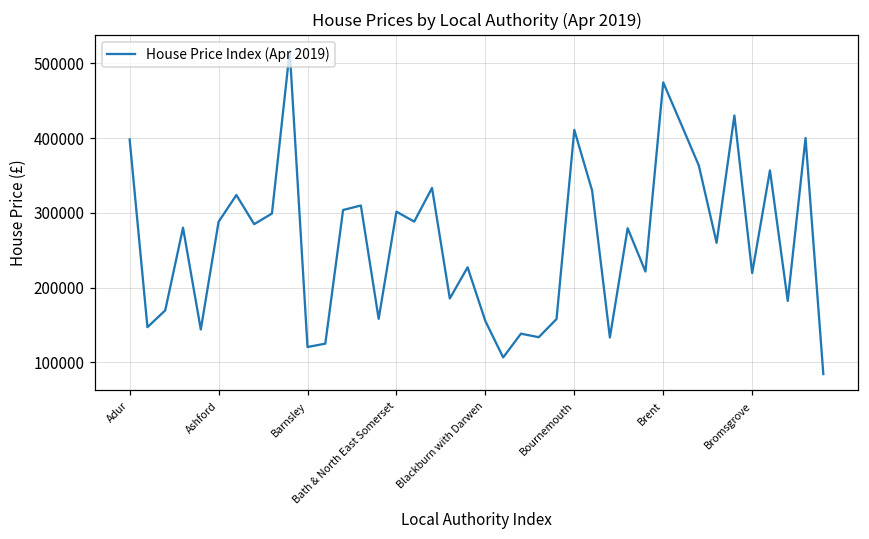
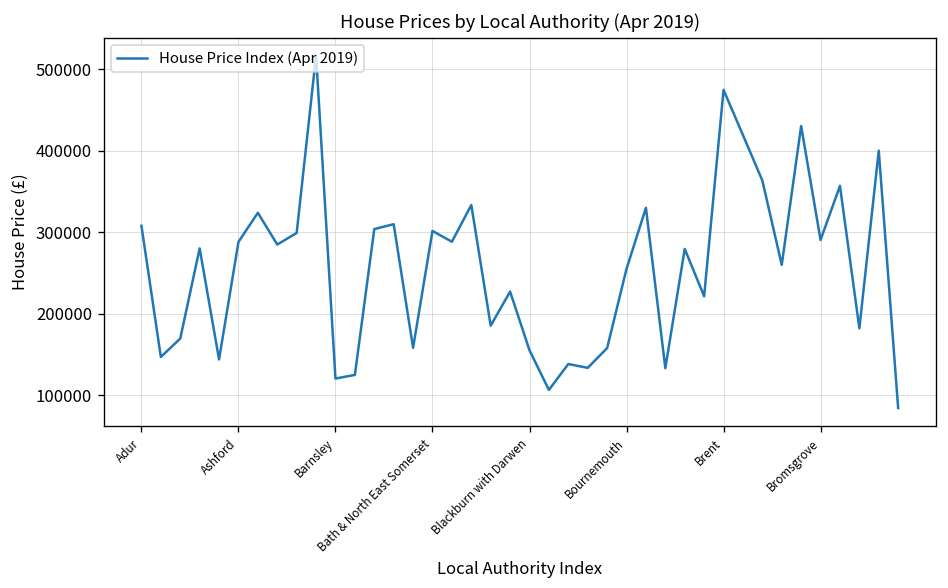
  {
-   "Adur": 400000,
+   "Adur": 310000,
    "Ashford": 290000,
    "Barnsley": 120000,
    "Bath & North East Somerset": 300000,
    "Blackburn with Darwen": 160000,
-   "Bournemouth": 410000,
+   "Bournemouth": 250000,
    "Brent": 470000,
-   "Bromsgrove": 220000
+   "Bromsgrove": 290000
  }
